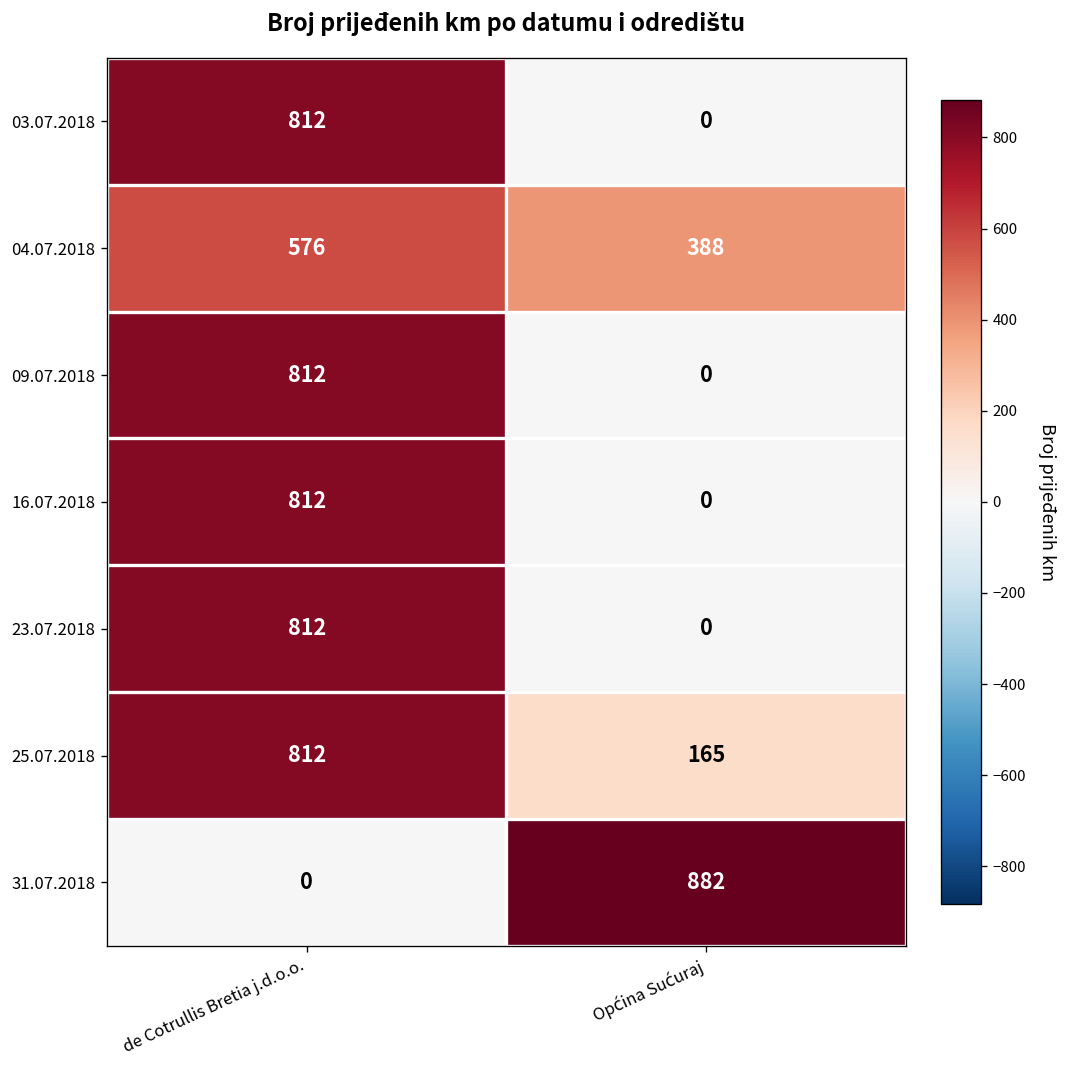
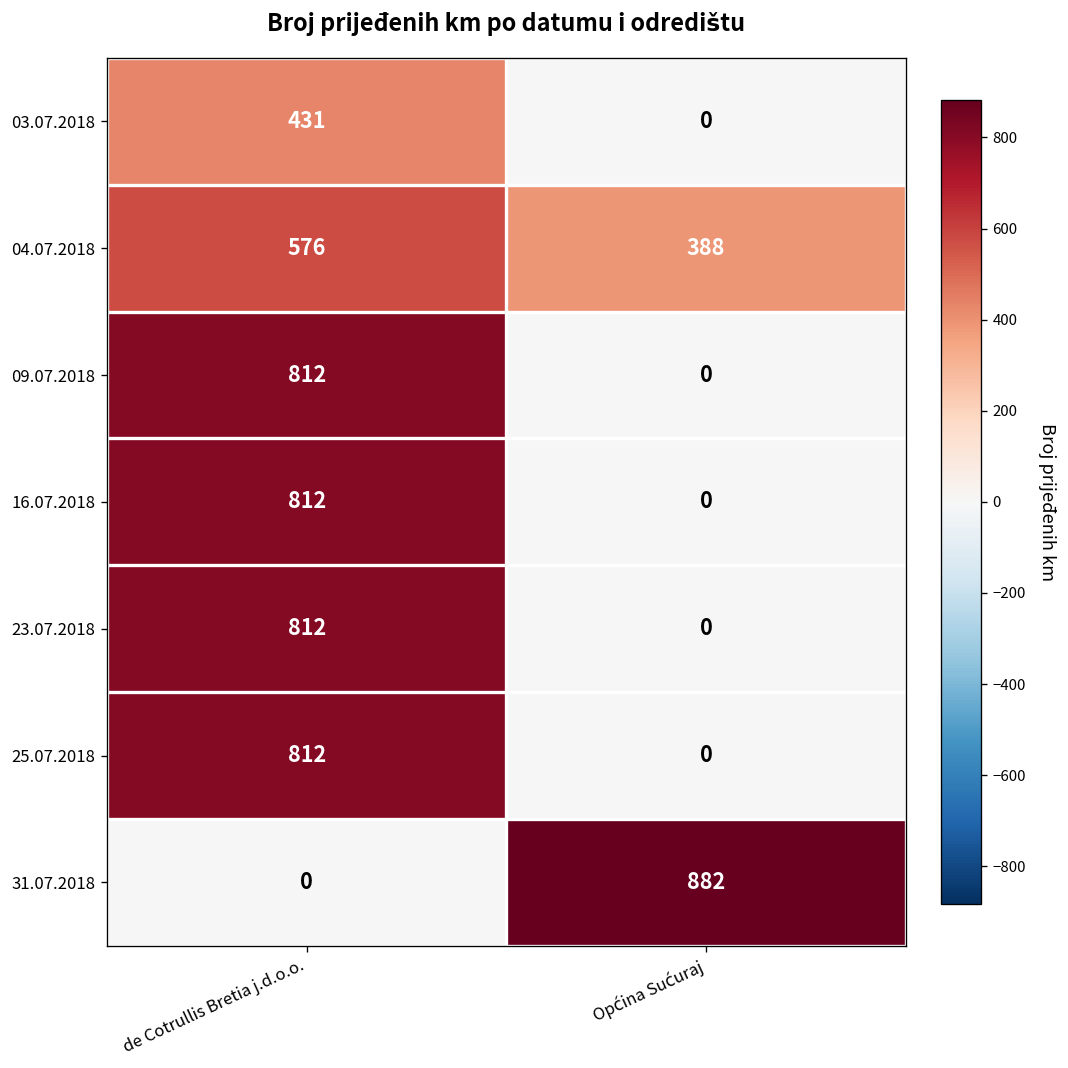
  {
    "03.07.2018": {
-     "de Cotrullis Bretia j.d.o.o.": 812,
+     "de Cotrullis Bretia j.d.o.o.": 431,
      "Općina Sućuraj": 0
    },
    "04.07.2018": {
      "de Cotrullis Bretia j.d.o.o.": 576,
      "Općina Sućuraj": 388
    },
    "09.07.2018": {
      "de Cotrullis Bretia j.d.o.o.": 812,
      "Općina Sućuraj": 0
    },
    "16.07.2018": {
      "de Cotrullis Bretia j.d.o.o.": 812,
      "Općina Sućuraj": 0
    },
    "23.07.2018": {
      "de Cotrullis Bretia j.d.o.o.": 812,
      "Općina Sućuraj": 0
    },
    "25.07.2018": {
      "de Cotrullis Bretia j.d.o.o.": 812,
-     "Općina Sućuraj": 165
+     "Općina Sućuraj": 0
    },
    "31.07.2018": {
      "de Cotrullis Bretia j.d.o.o.": 0,
      "Općina Sućuraj": 882
    }
  }
